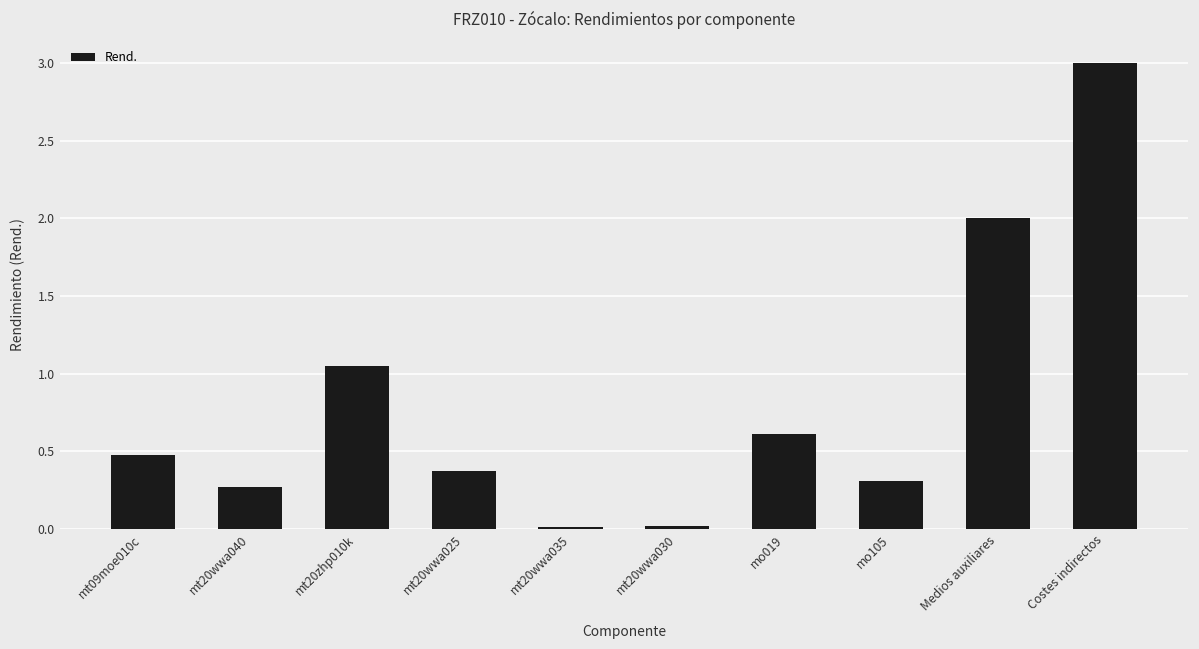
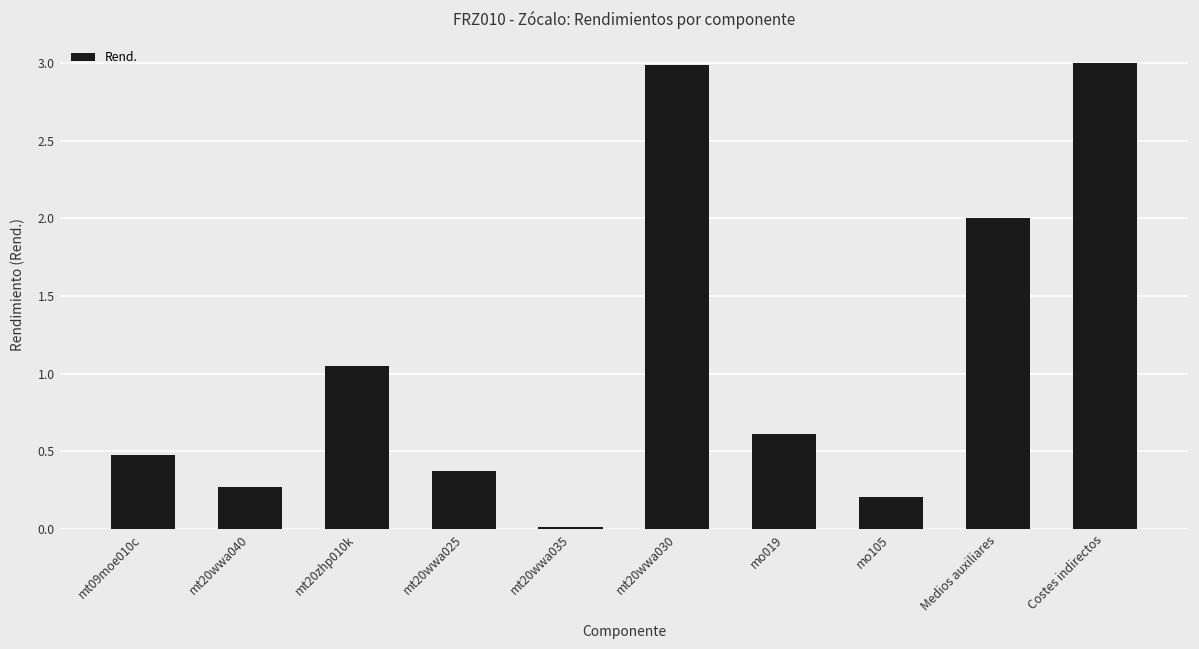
  {
    "mt09moe010c": 0.48,
    "mt20wwa040": 0.27,
    "mt20zhp010k": 1.05,
    "mt20wwa025": 0.37,
-   "mt20wwa030": 0.02,
+   "mt20wwa030": 2.99,
    "mo019": 0.61,
-   "mo105": 0.31,
+   "mo105": 0.20,
    "Medios auxiliares": 2.00,
    "Costes indirectos": 3.00
  }
